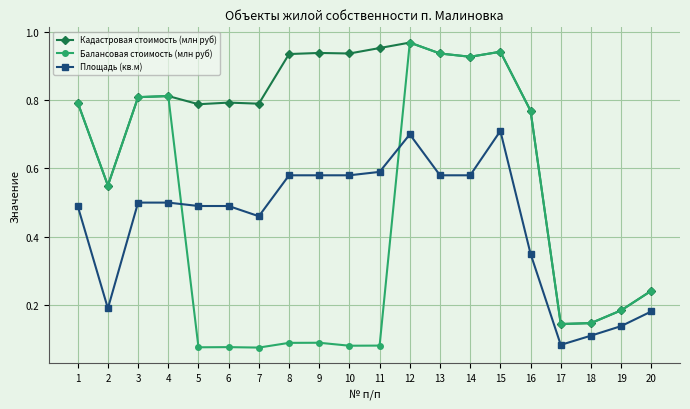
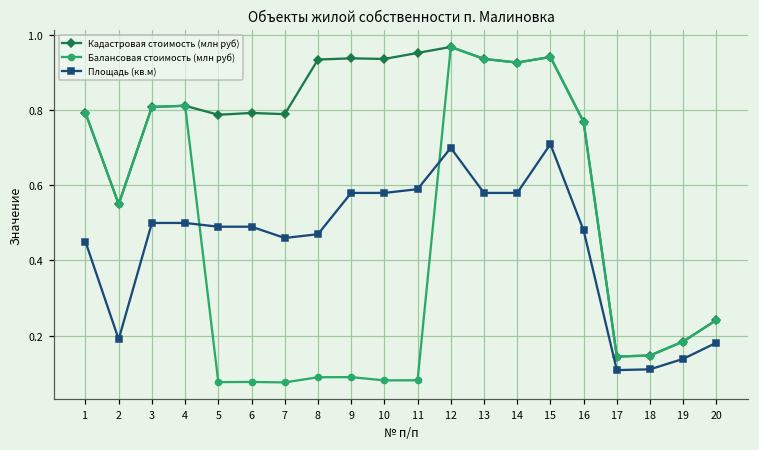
  {
    "Площадь (кв.м)": {
-     "1": 0.49,
+     "1": 0.45,
      "2": 0.19,
      "3": 0.50,
      "4": 0.50,
      "5": 0.49,
      "6": 0.49,
      "7": 0.46,
-     "8": 0.58,
+     "8": 0.47,
      "9": 0.58,
      "10": 0.58,
      "11": 0.59,
      "12": 0.70,
      "13": 0.58,
      "14": 0.58,
      "15": 0.71,
-     "16": 0.35,
-     "17": 0.08,
+     "16": 0.48,
+     "17": 0.11,
      "18": 0.11,
      "19": 0.14,
      "20": 0.18
    }
  }
